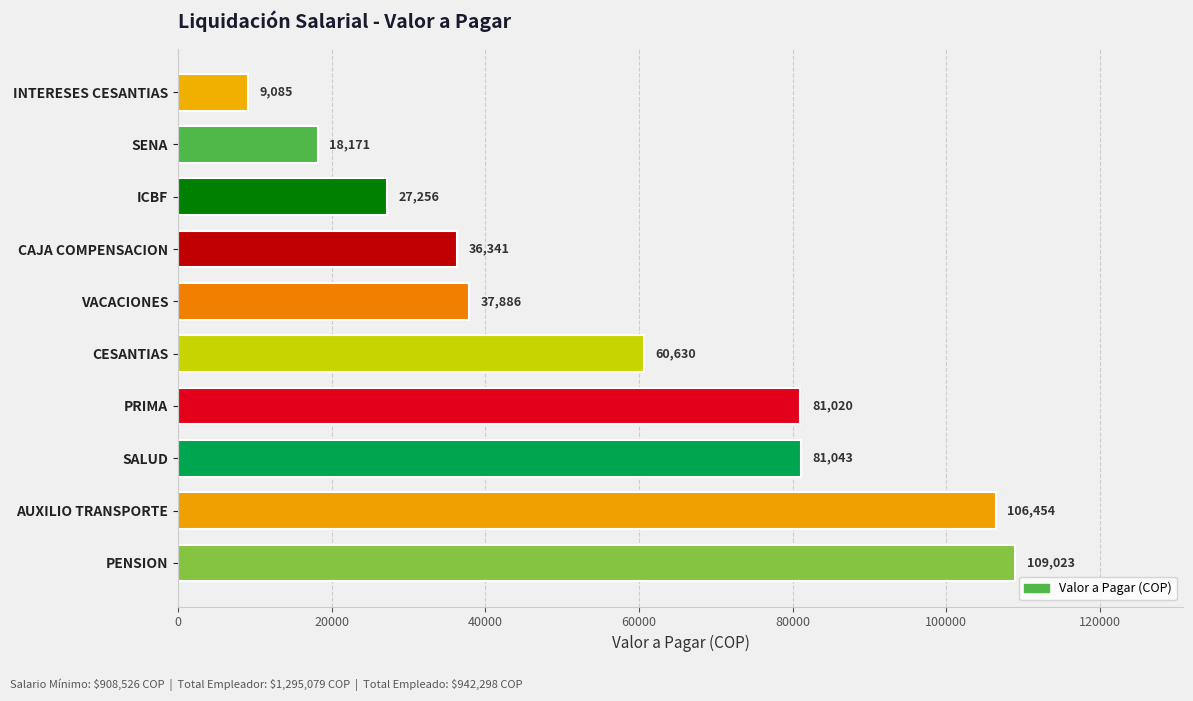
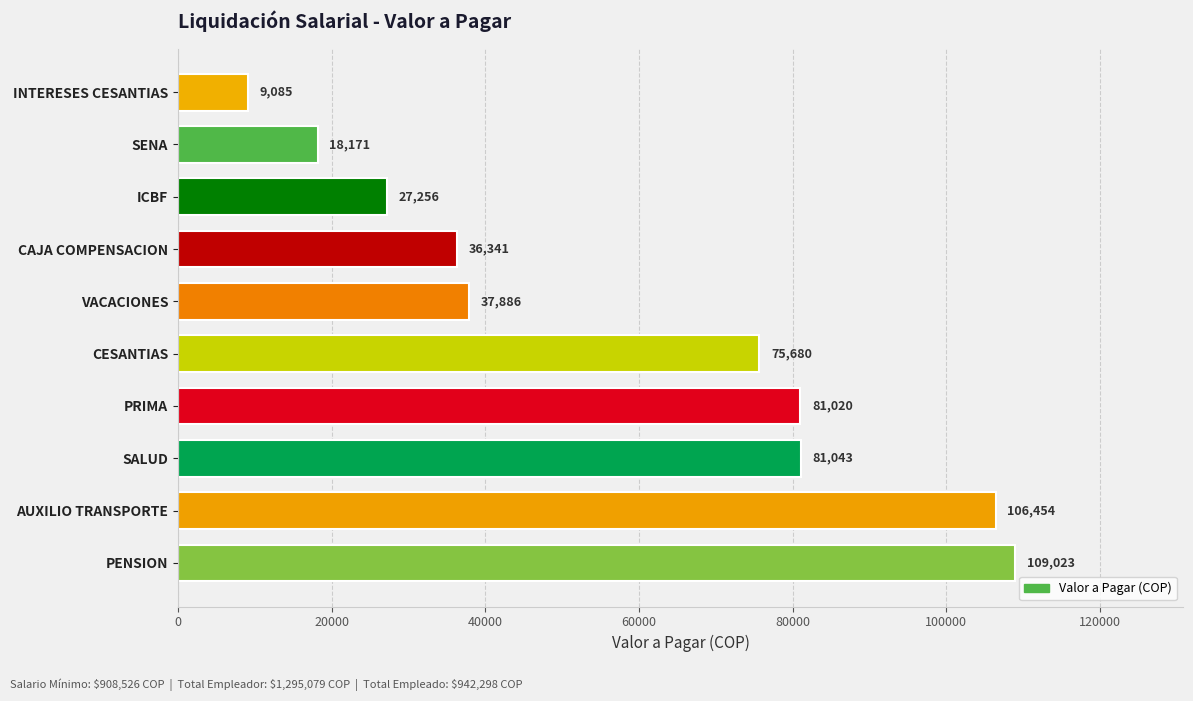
  {
    "INTERESES CESANTIAS": "9,085",
    "SENA": "18,171",
    "ICBF": "27,256",
    "CAJA COMPENSACION": "36,341",
    "VACACIONES": "37,886",
-   "CESANTIAS": "60,630",
+   "CESANTIAS": "75,680",
    "PRIMA": "81,020",
    "SALUD": "81,043",
    "AUXILIO TRANSPORTE": "106,454",
    "PENSION": "109,023"
  }
